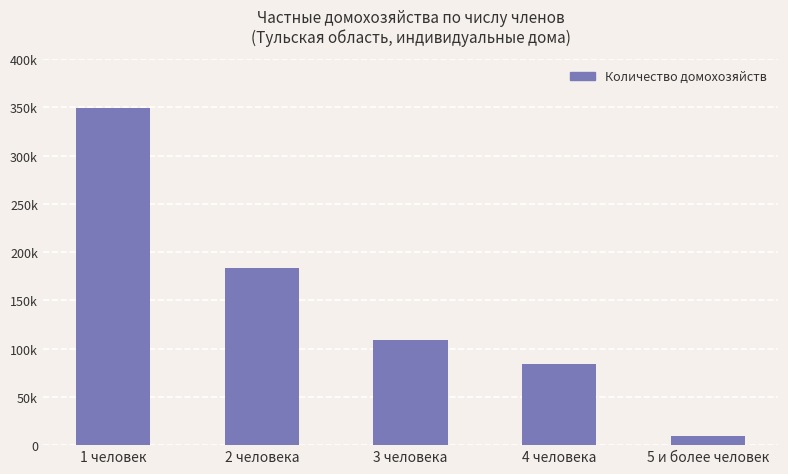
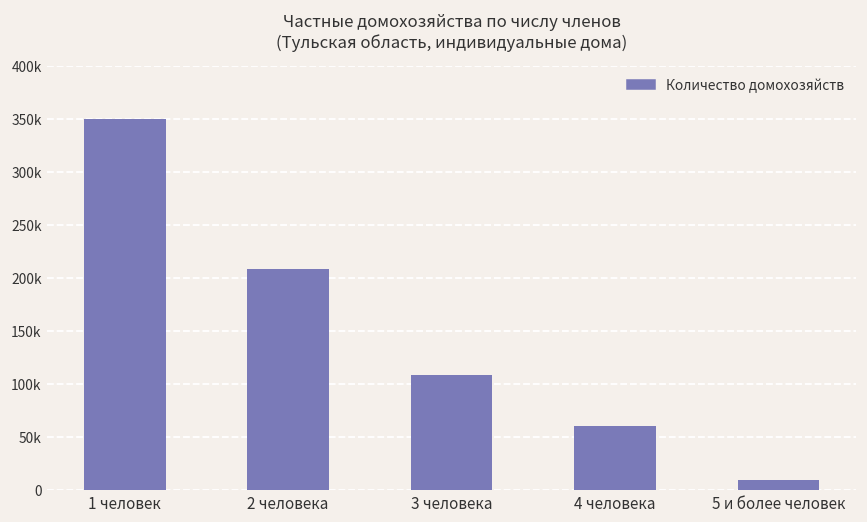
  {
    "1 человек": 350000,
-   "2 человека": 180000,
+   "2 человека": 210000,
    "3 человека": 110000,
-   "4 человека": 80000,
+   "4 человека": 60000,
    "5 и более человек": 10000
  }
